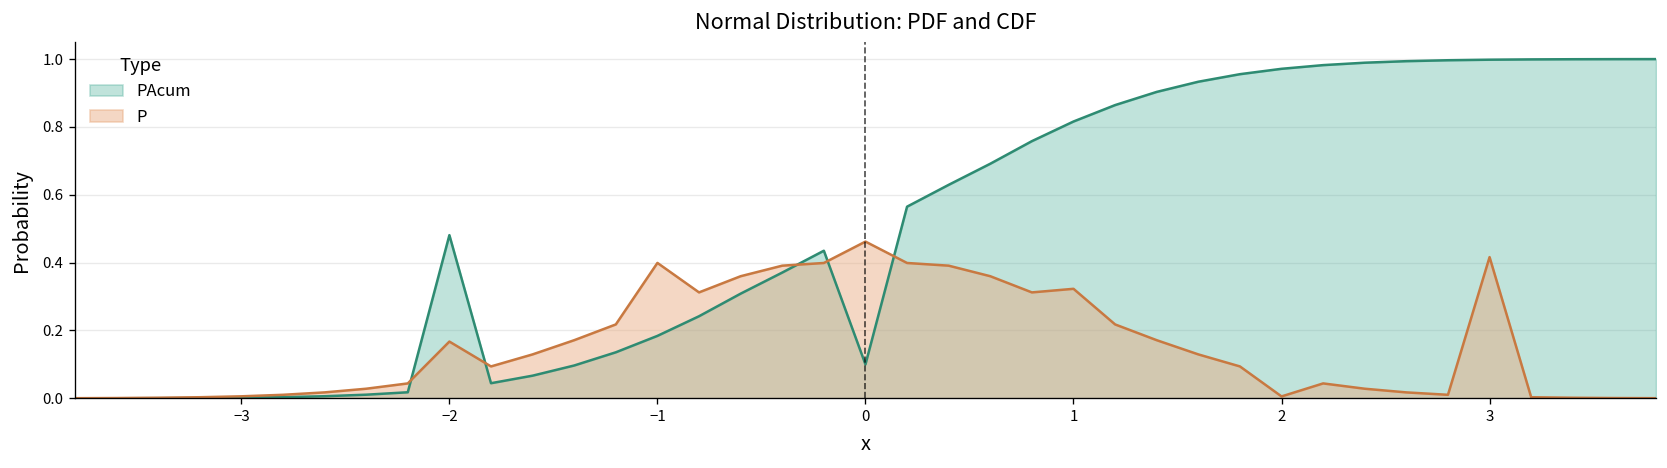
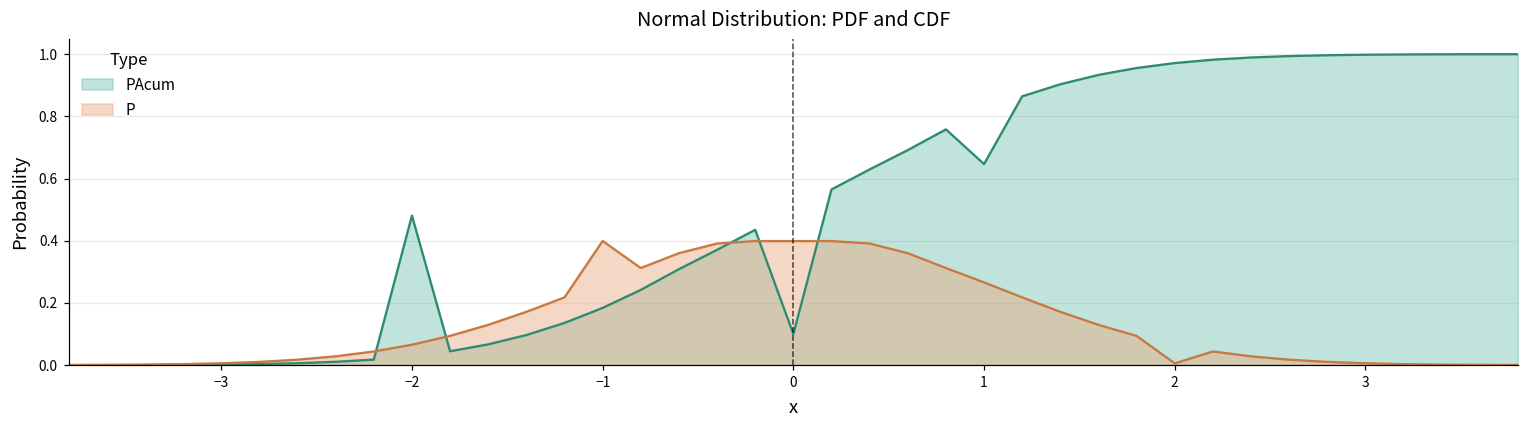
  {
    "PAcum": {
      "−2": 0.48,
      "−1": 0.18,
      "0": 0.10,
-     "1": 0.82,
+     "1": 0.65,
      "2": 0.97,
      "3": 1.00
    },
    "P": {
-     "−2": 0.17,
+     "−2": 0.07,
      "−1": 0.40,
-     "0": 0.46,
-     "1": 0.32,
+     "0": 0.40,
+     "1": 0.27,
      "2": 0.01,
-     "3": 0.42
+     "3": 0.01
    }
  }
